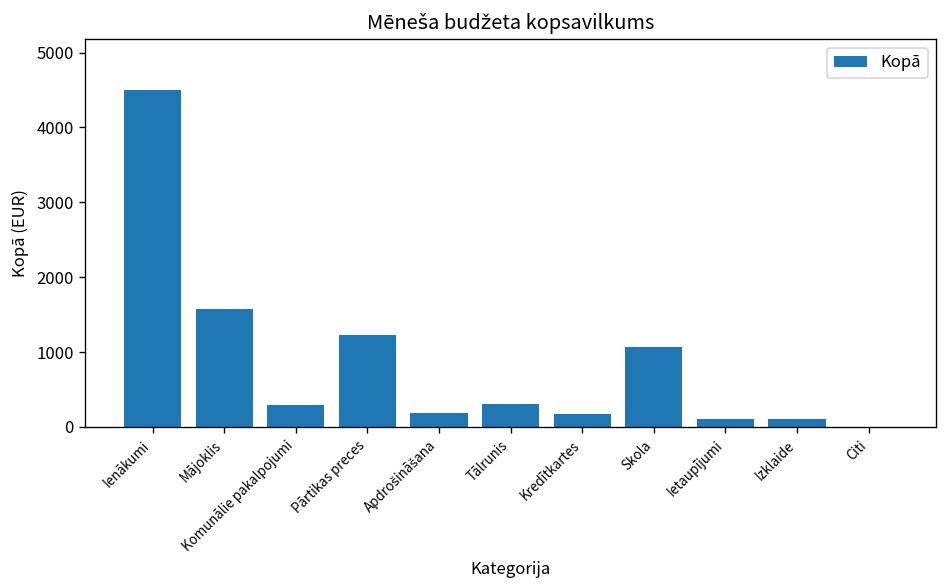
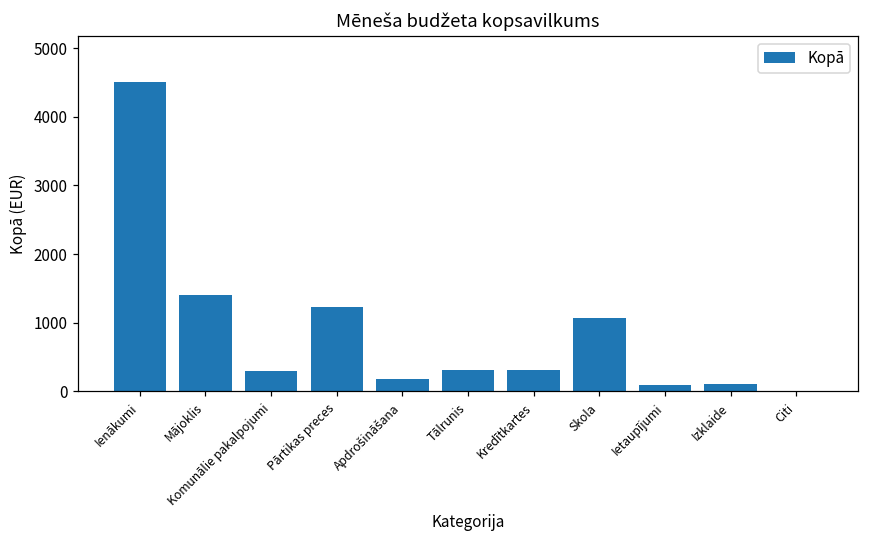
  {
    "Ienākumi": 4500,
-   "Mājoklis": 1600,
+   "Mājoklis": 1400,
    "Komunālie pakalpojumi": 300,
    "Pārtikas preces": 1200,
    "Apdrošināšana": 200,
    "Tālrunis": 300,
-   "Kredītkartes": 200,
+   "Kredītkartes": 300,
    "Skola": 1100,
    "Ietaupījumi": 100,
    "Izklaide": 100,
    "Citi": 0
  }
